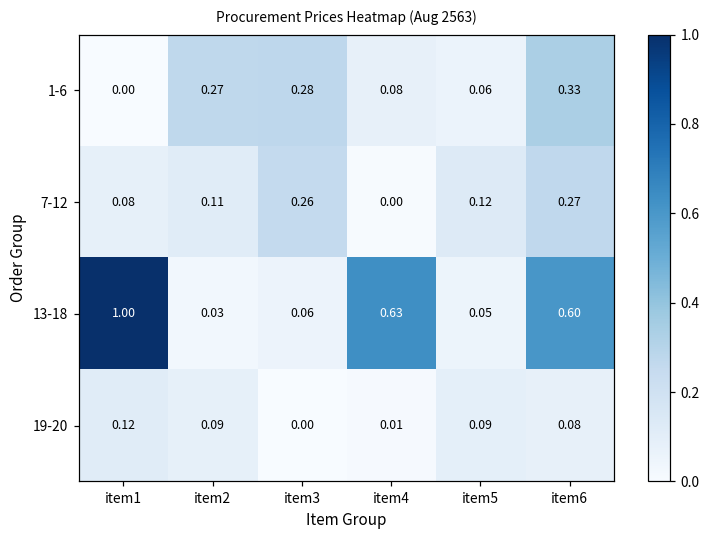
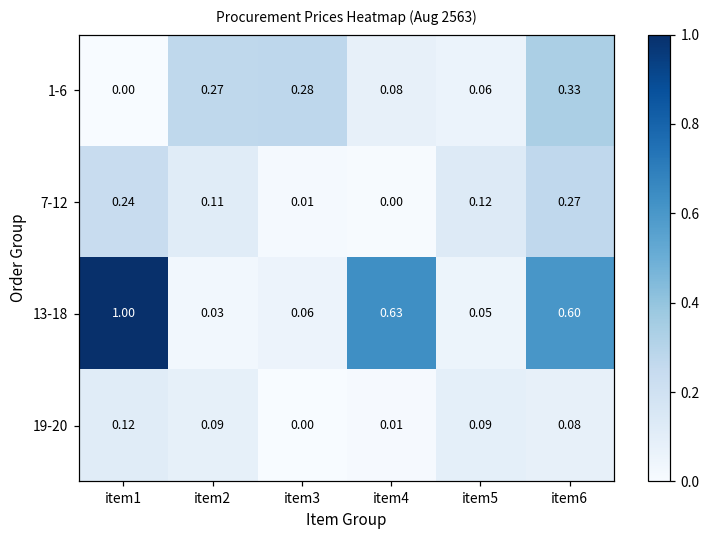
  {
    "1-6": {
      "item1": 0.00,
      "item2": 0.27,
      "item3": 0.28,
      "item4": 0.08,
      "item5": 0.06,
      "item6": 0.33
    },
    "7-12": {
-     "item1": 0.08,
+     "item1": 0.24,
      "item2": 0.11,
-     "item3": 0.26,
+     "item3": 0.01,
      "item4": 0.00,
      "item5": 0.12,
      "item6": 0.27
    },
    "13-18": {
      "item1": 1.00,
      "item2": 0.03,
      "item3": 0.06,
      "item4": 0.63,
      "item5": 0.05,
      "item6": 0.60
    },
    "19-20": {
      "item1": 0.12,
      "item2": 0.09,
      "item3": 0.00,
      "item4": 0.01,
      "item5": 0.09,
      "item6": 0.08
    }
  }
